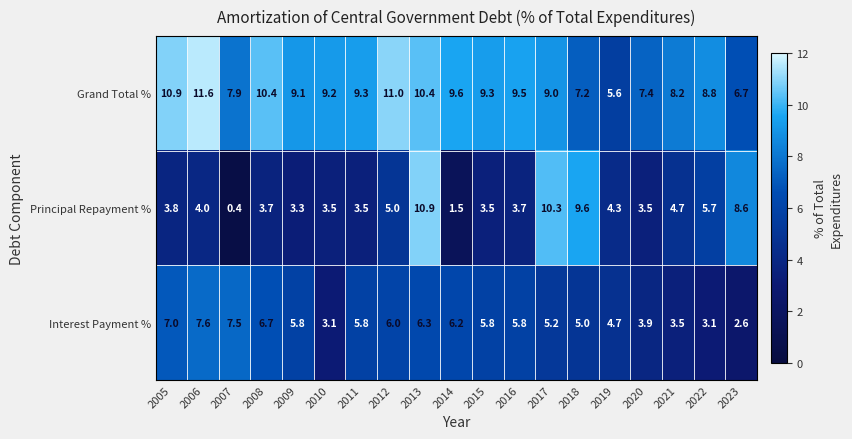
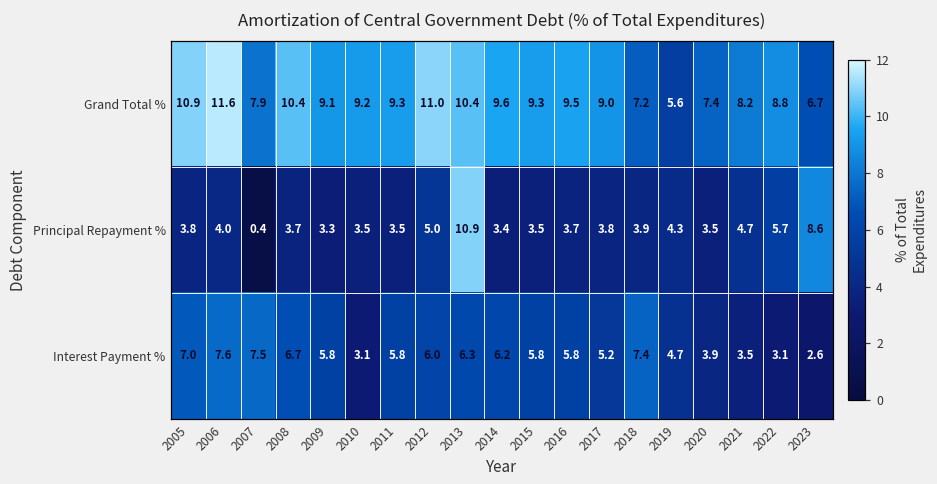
  {
    "Grand Total %": {
      "2005": 10.9,
      "2006": 11.6,
      "2007": 7.9,
      "2008": 10.4,
      "2009": 9.1,
      "2010": 9.2,
      "2011": 9.3,
      "2012": 11.0,
      "2013": 10.4,
      "2014": 9.6,
      "2015": 9.3,
      "2016": 9.5,
      "2017": 9.0,
      "2018": 7.2,
      "2019": 5.6,
      "2020": 7.4,
      "2021": 8.2,
      "2022": 8.8,
      "2023": 6.7
    },
    "Principal Repayment %": {
      "2005": 3.8,
      "2006": 4.0,
      "2007": 0.4,
      "2008": 3.7,
      "2009": 3.3,
      "2010": 3.5,
      "2011": 3.5,
      "2012": 5.0,
      "2013": 10.9,
-     "2014": 1.5,
+     "2014": 3.4,
      "2015": 3.5,
      "2016": 3.7,
-     "2017": 10.3,
-     "2018": 9.6,
+     "2017": 3.8,
+     "2018": 3.9,
      "2019": 4.3,
      "2020": 3.5,
      "2021": 4.7,
      "2022": 5.7,
      "2023": 8.6
    },
    "Interest Payment %": {
      "2005": 7.0,
      "2006": 7.6,
      "2007": 7.5,
      "2008": 6.7,
      "2009": 5.8,
      "2010": 3.1,
      "2011": 5.8,
      "2012": 6.0,
      "2013": 6.3,
      "2014": 6.2,
      "2015": 5.8,
      "2016": 5.8,
      "2017": 5.2,
-     "2018": 5.0,
+     "2018": 7.4,
      "2019": 4.7,
      "2020": 3.9,
      "2021": 3.5,
      "2022": 3.1,
      "2023": 2.6
    }
  }
